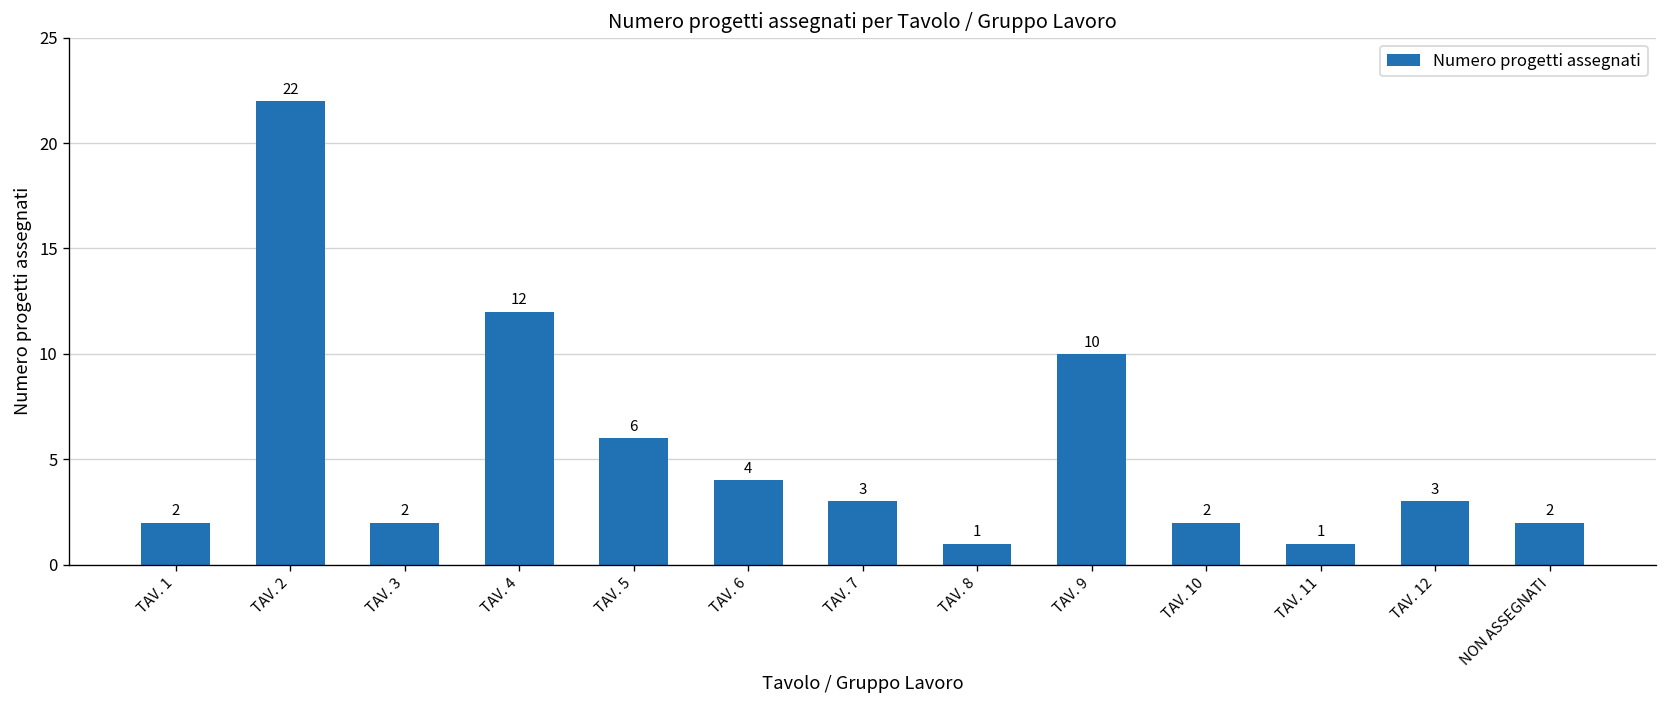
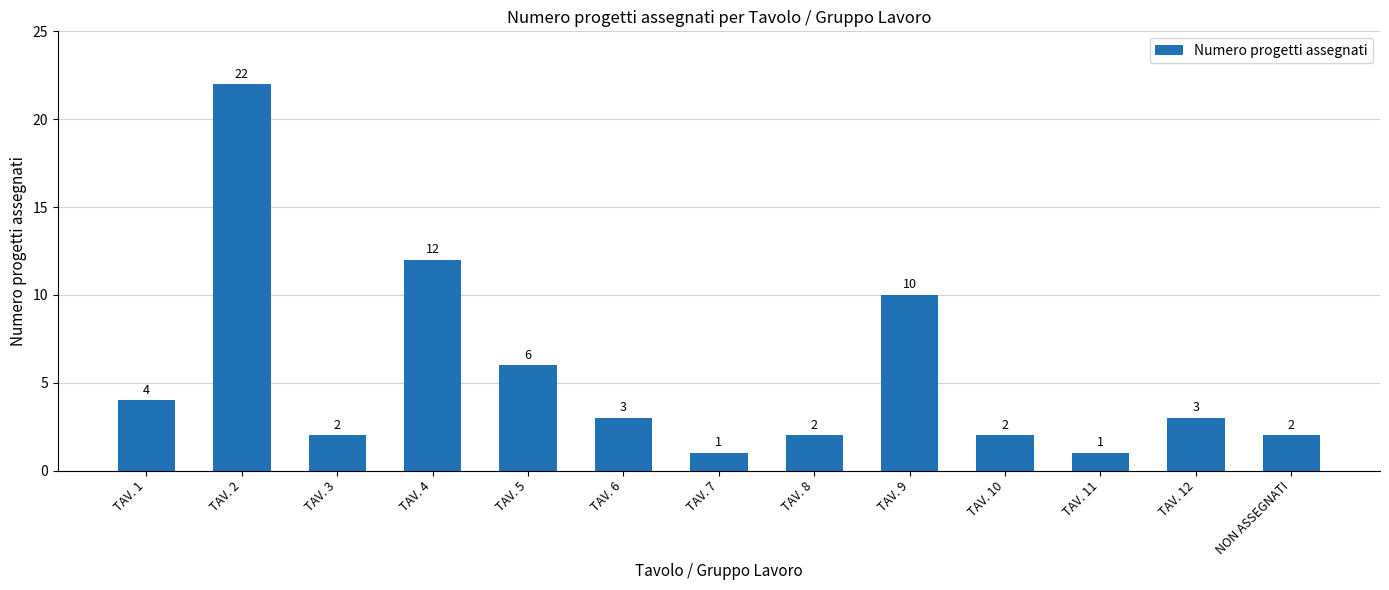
  {
-   "TAV. 1": 2,
+   "TAV. 1": 4,
    "TAV. 2": 22,
    "TAV. 3": 2,
    "TAV. 4": 12,
    "TAV. 5": 6,
-   "TAV. 6": 4,
-   "TAV. 7": 3,
-   "TAV. 8": 1,
+   "TAV. 6": 3,
+   "TAV. 7": 1,
+   "TAV. 8": 2,
    "TAV. 9": 10,
    "TAV. 10": 2,
    "TAV. 11": 1,
    "TAV. 12": 3,
    "NON ASSEGNATI": 2
  }
